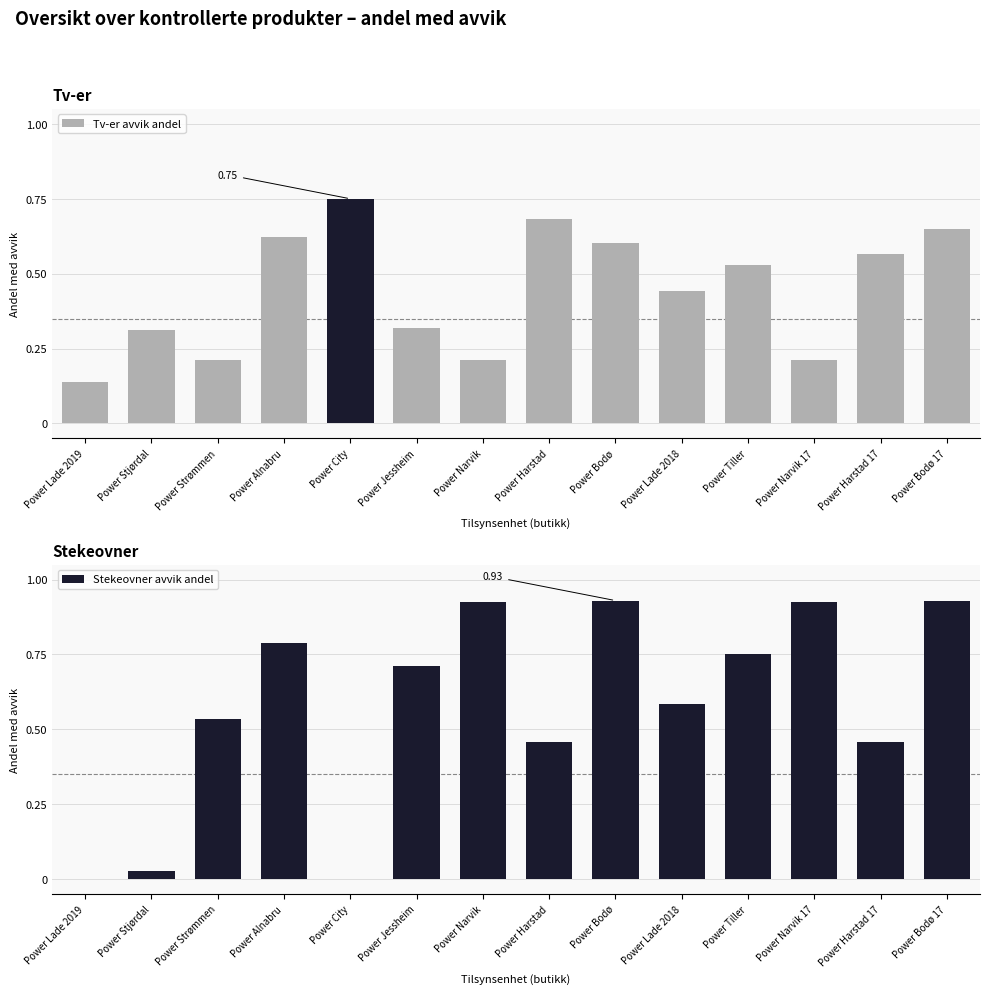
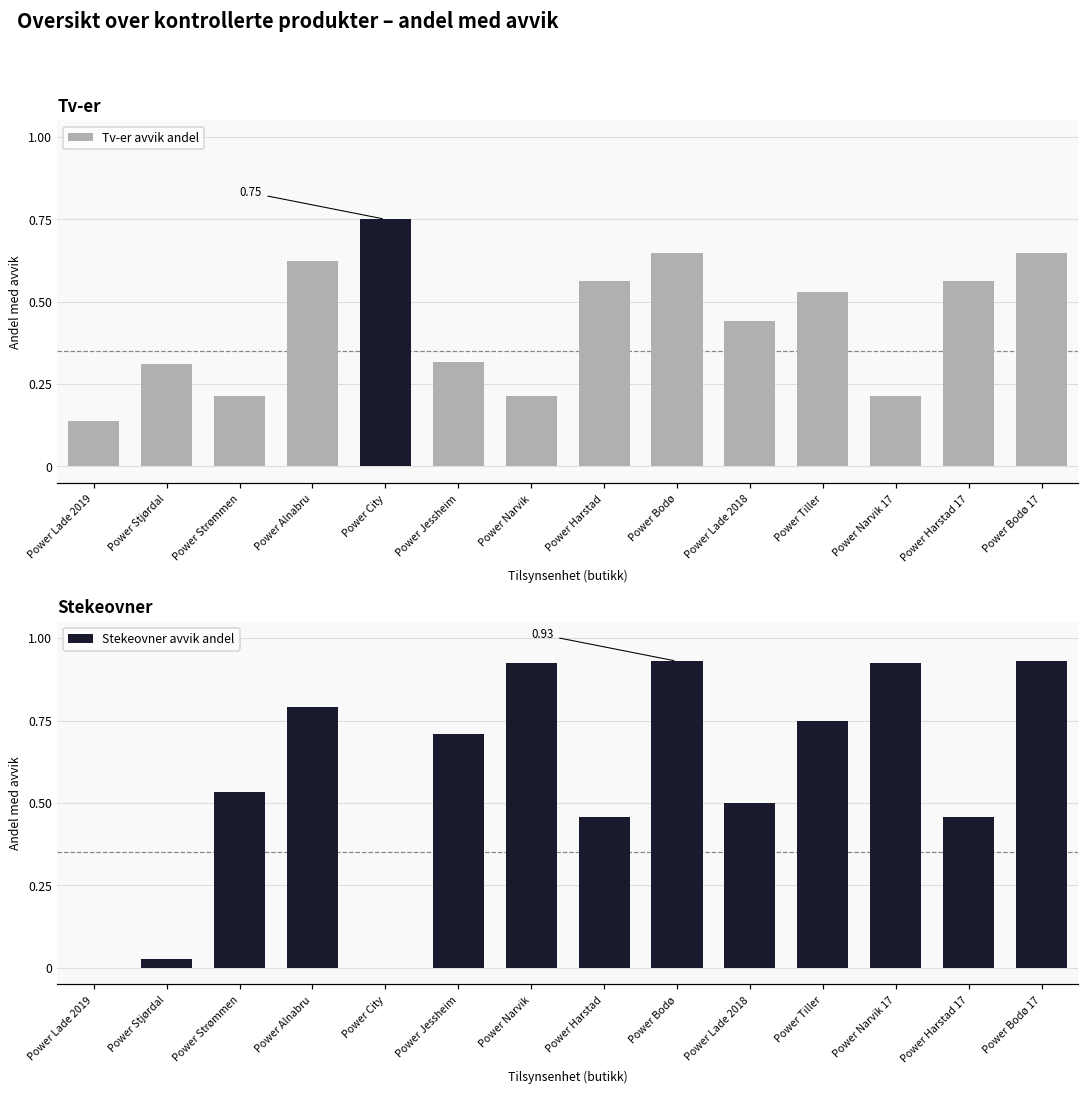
  {
    "Tv-er": {
      "Power Lade 2019": 0.14,
      "Power Stjørdal": 0.31,
      "Power Strømmen": 0.21,
      "Power Alnabru": 0.62,
      "Power Jessheim": 0.32,
      "Power Narvik": 0.21,
-     "Power Harstad": 0.68,
-     "Power Bodø": 0.60,
+     "Power Harstad": 0.56,
+     "Power Bodø": 0.65,
      "Power Lade 2018": 0.44,
      "Power Tiller": 0.53,
      "Power Narvik 17": 0.21,
      "Power Harstad 17": 0.56,
      "Power Bodø 17": 0.65
    },
    "Stekeovner": {
      "Power Lade 2019": 0.00,
      "Power Stjørdal": 0.03,
      "Power Strømmen": 0.53,
      "Power Alnabru": 0.79,
      "Power City": 0.00,
      "Power Jessheim": 0.71,
      "Power Harstad": 0.46,
      "Power Bodø": 0.93,
-     "Power Lade 2018": 0.58,
+     "Power Lade 2018": 0.50,
      "Power Tiller": 0.75,
      "Power Narvik 17": 0.93,
      "Power Harstad 17": 0.46,
      "Power Bodø 17": 0.93
    }
  }
